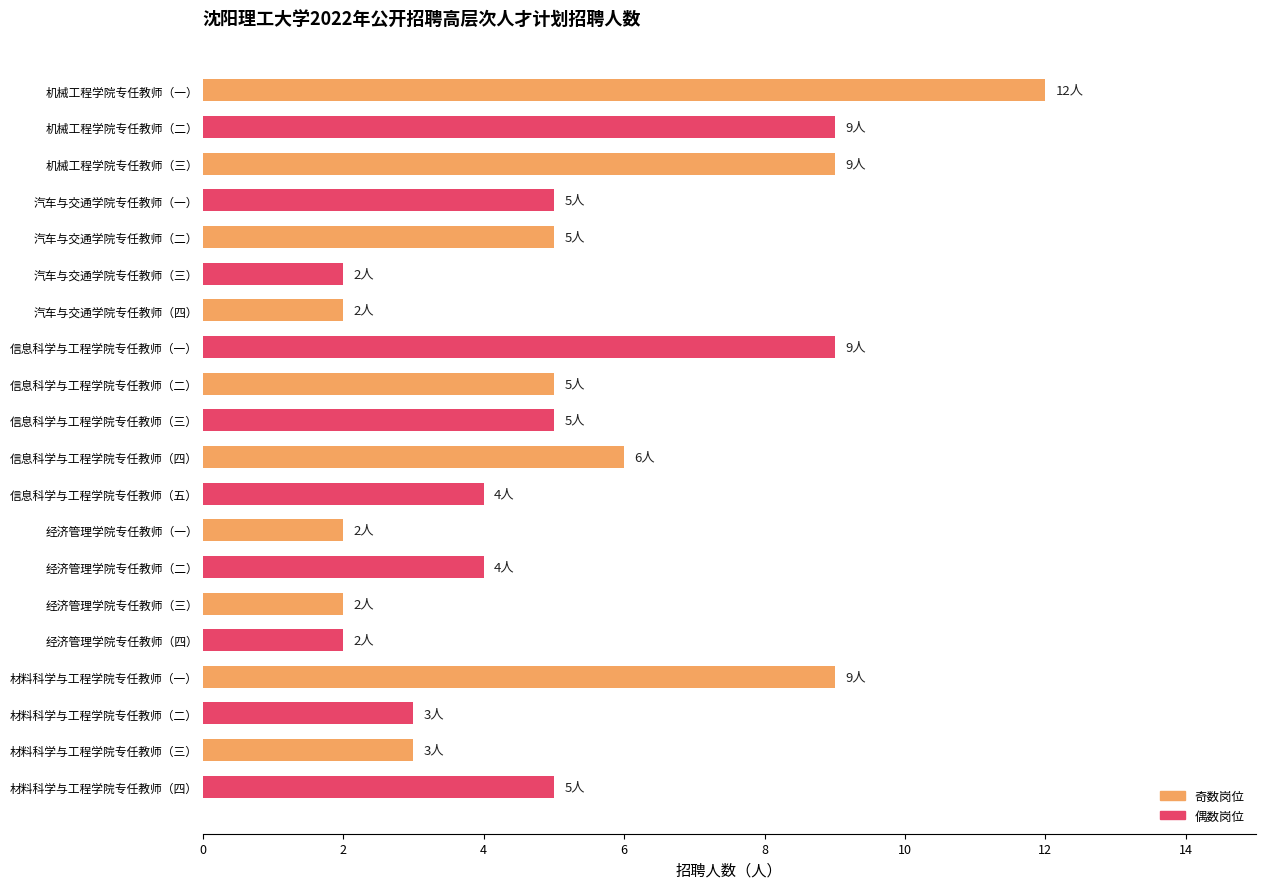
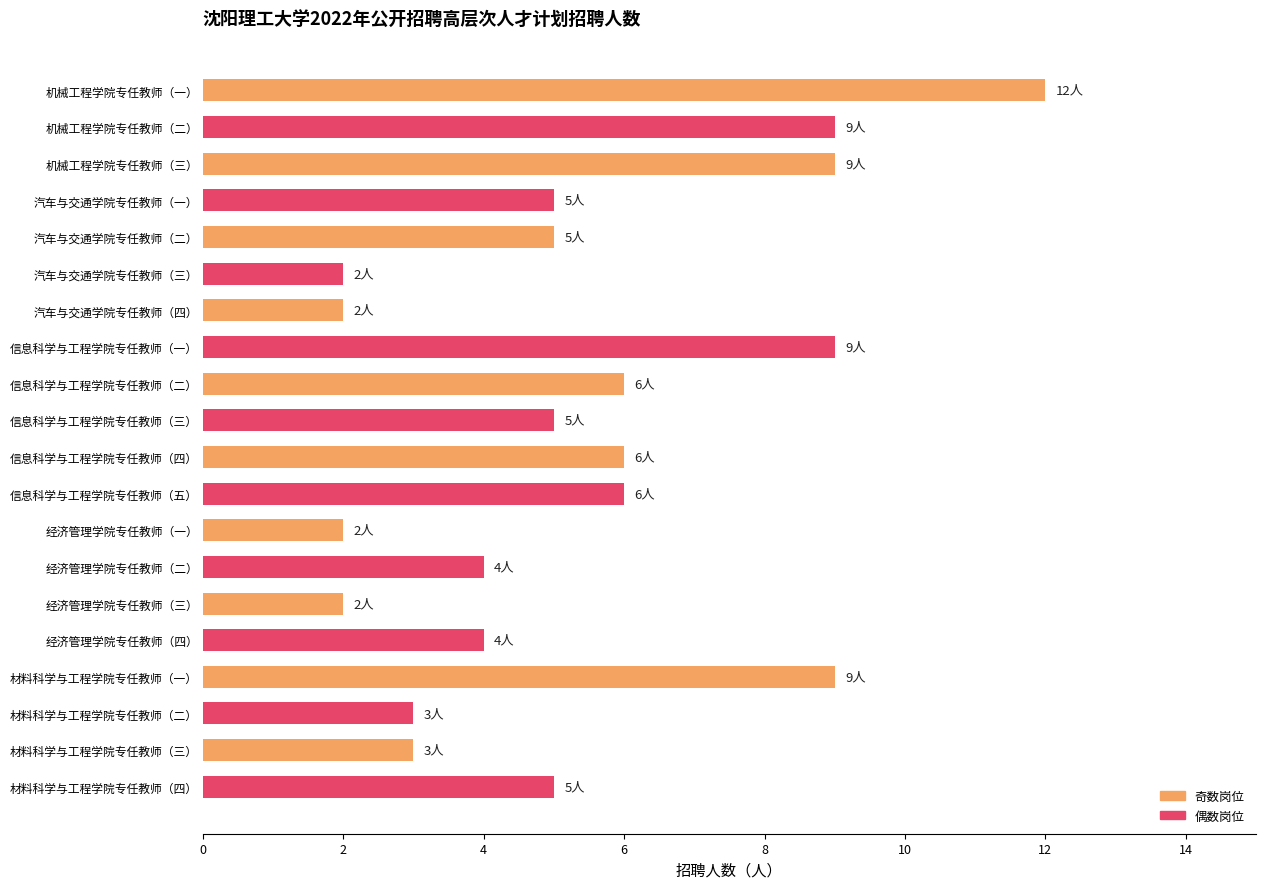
  {
    "机械工程学院专任教师（一）": "12人",
    "机械工程学院专任教师（二）": "9人",
    "机械工程学院专任教师（三）": "9人",
    "汽车与交通学院专任教师（一）": "5人",
    "汽车与交通学院专任教师（二）": "5人",
    "汽车与交通学院专任教师（三）": "2人",
    "汽车与交通学院专任教师（四）": "2人",
    "信息科学与工程学院专任教师（一）": "9人",
-   "信息科学与工程学院专任教师（二）": "5人",
+   "信息科学与工程学院专任教师（二）": "6人",
    "信息科学与工程学院专任教师（三）": "5人",
    "信息科学与工程学院专任教师（四）": "6人",
-   "信息科学与工程学院专任教师（五）": "4人",
+   "信息科学与工程学院专任教师（五）": "6人",
    "经济管理学院专任教师（一）": "2人",
    "经济管理学院专任教师（二）": "4人",
    "经济管理学院专任教师（三）": "2人",
-   "经济管理学院专任教师（四）": "2人",
+   "经济管理学院专任教师（四）": "4人",
    "材料科学与工程学院专任教师（一）": "9人",
    "材料科学与工程学院专任教师（二）": "3人",
    "材料科学与工程学院专任教师（三）": "3人",
    "材料科学与工程学院专任教师（四）": "5人"
  }
